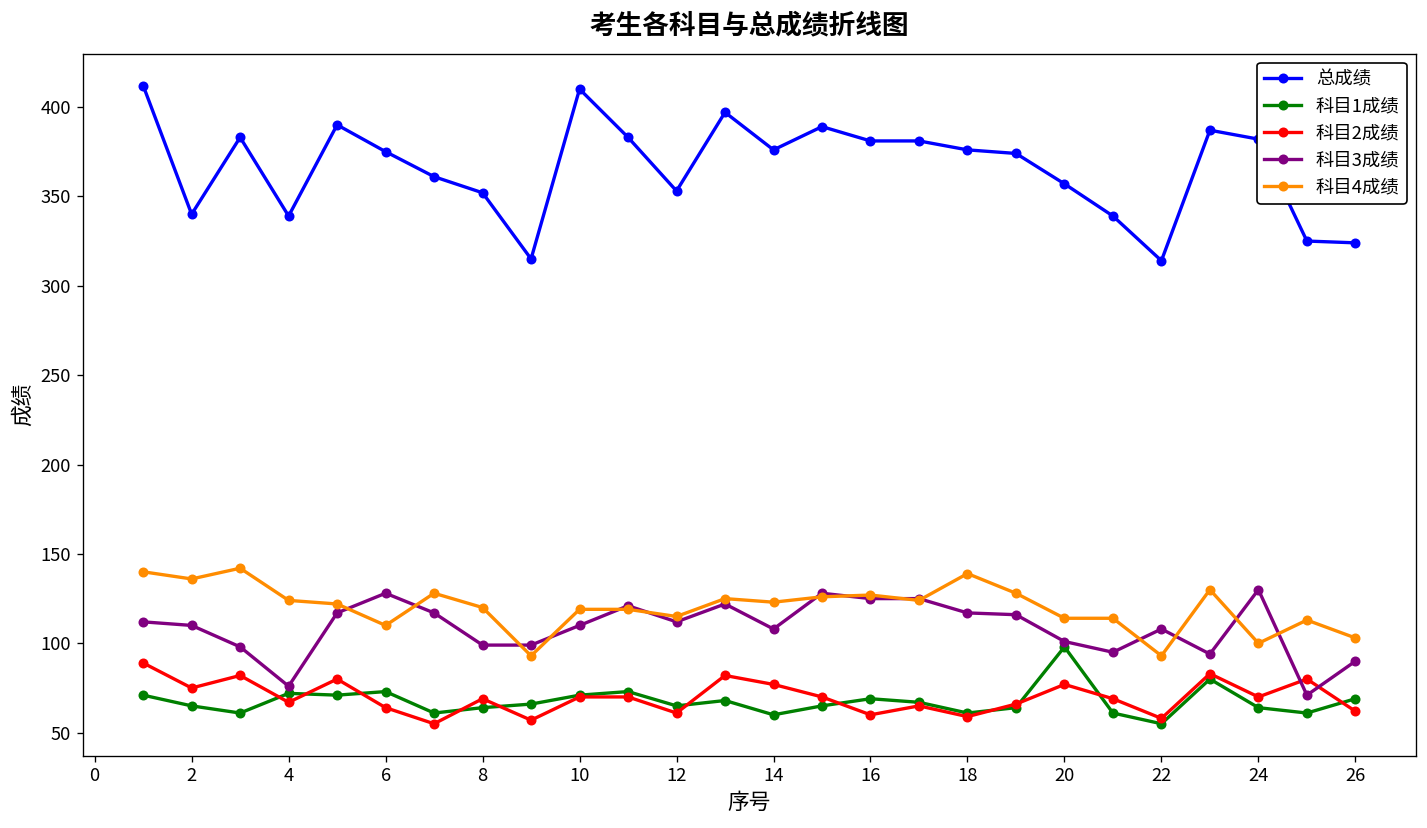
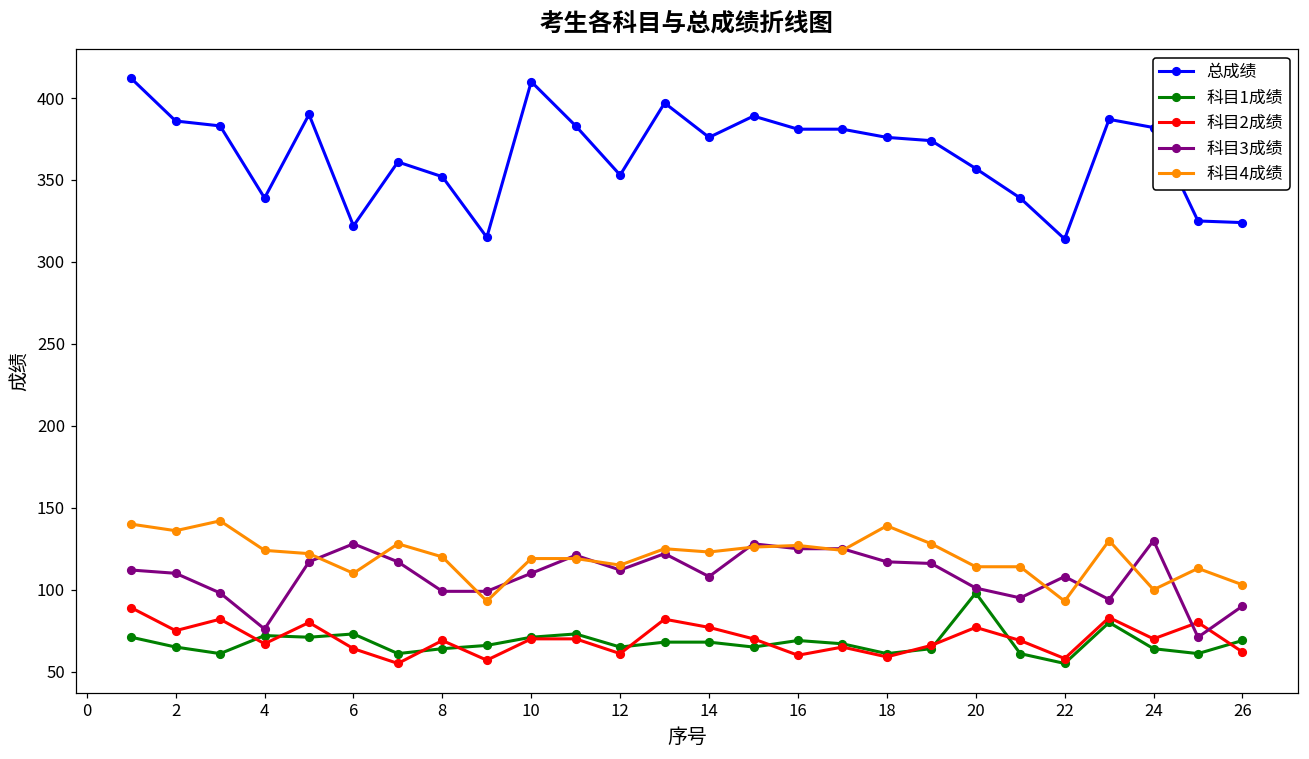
  {
    "总成绩": {
-     "2": 340,
+     "2": 386,
      "4": 339,
-     "6": 375,
+     "6": 322,
      "8": 352,
      "10": 410,
      "12": 353,
      "14": 376,
      "16": 381,
      "18": 376,
      "20": 357,
      "22": 314,
      "26": 324
    },
    "科目1成绩": {
      "2": 65,
      "4": 72,
      "6": 73,
      "8": 64,
      "12": 65,
-     "14": 60,
+     "14": 68,
      "16": 69,
      "18": 61,
      "20": 98,
      "22": 55,
      "24": 64,
      "26": 69
    },
    "科目2成绩": {
      "2": 75,
      "4": 67,
      "6": 64,
      "8": 69,
      "12": 61,
      "14": 77,
      "16": 60,
      "18": 59,
      "20": 77,
      "22": 58,
      "24": 70,
      "26": 62
    },
    "科目3成绩": {
      "2": 110,
      "4": 76,
      "6": 128,
      "8": 99,
      "10": 110,
      "12": 112,
      "14": 108,
      "16": 125,
      "18": 117,
      "20": 101,
      "22": 108,
      "24": 130,
      "26": 90
    },
    "科目4成绩": {
      "2": 136,
      "4": 124,
      "6": 110,
      "8": 120,
      "10": 119,
      "12": 115,
      "14": 123,
      "16": 127,
      "18": 139,
      "20": 114,
      "22": 93,
      "24": 100,
      "26": 103
    }
  }
